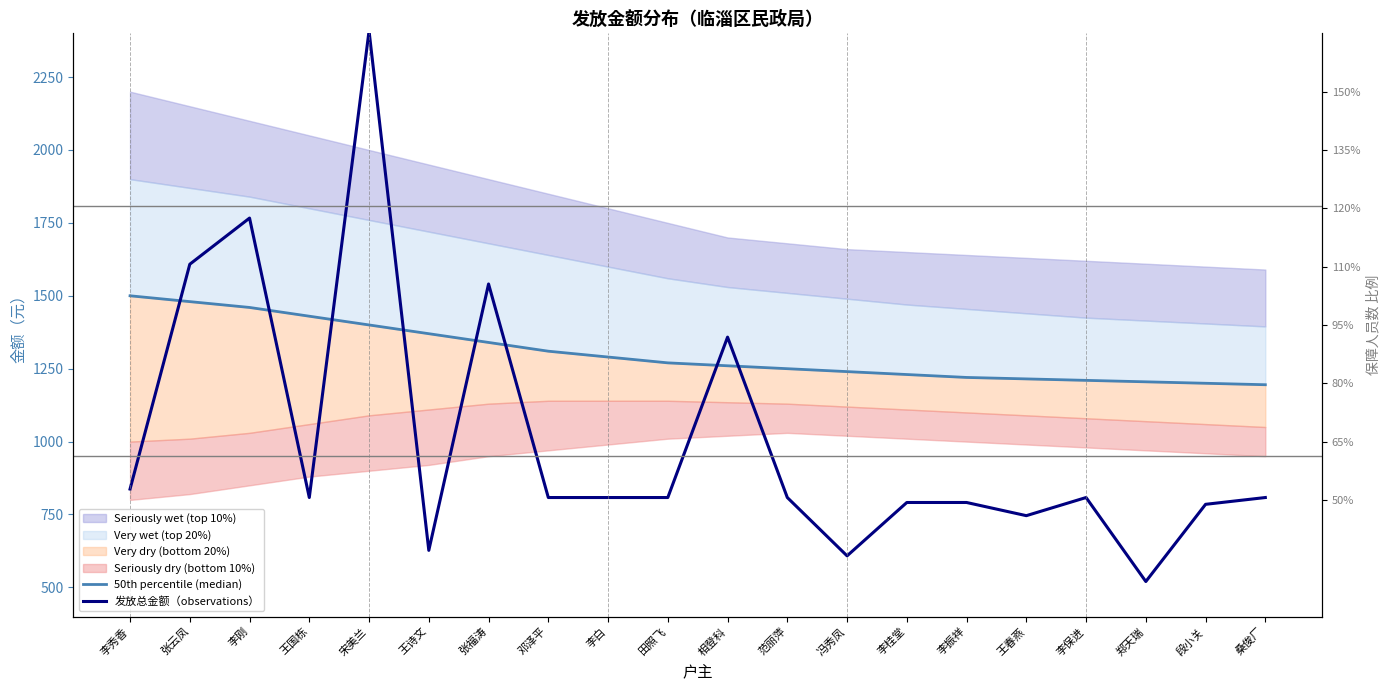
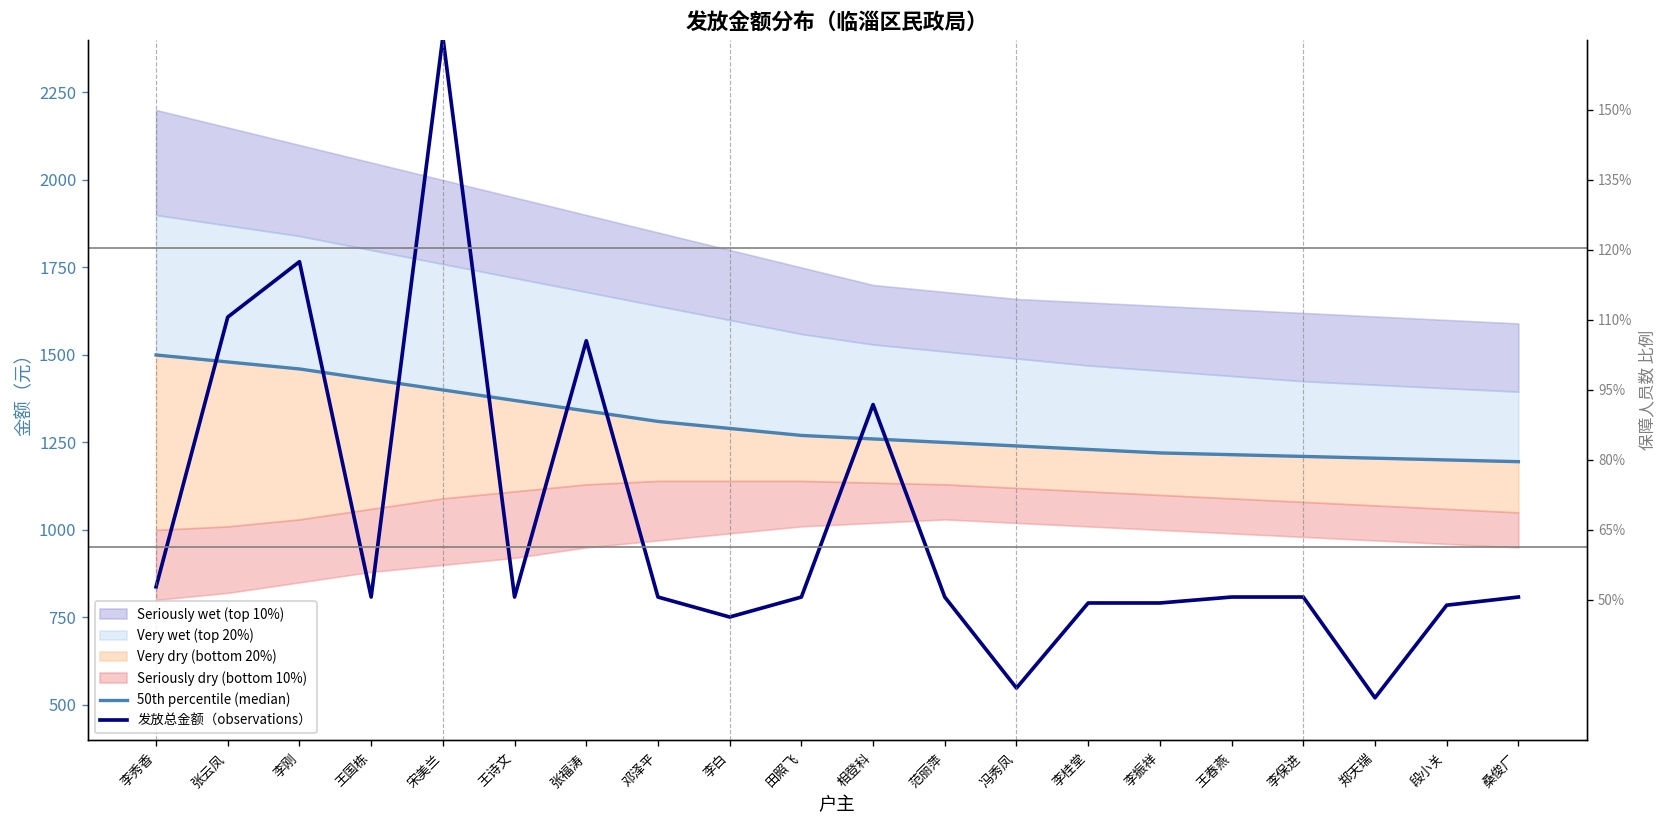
  {
    "发放总金额（observations）": {
      "李秀香": 840,
      "张云凤": 1610,
      "李刚": 1770,
      "王国栋": 810,
-     "王诗文": 630,
+     "王诗文": 810,
      "张福涛": 1540,
      "邓泽平": 810,
-     "李白": 810,
+     "李白": 750,
      "田照飞": 810,
      "相登科": 1360,
      "范丽萍": 810,
-     "冯秀凤": 610,
+     "冯秀凤": 550,
      "李桂堂": 790,
      "李振祥": 790,
-     "王春燕": 750,
+     "王春燕": 810,
      "李保进": 810,
      "郑天瑞": 520,
      "段小关": 780,
      "桑俊厂": 810
    }
  }
